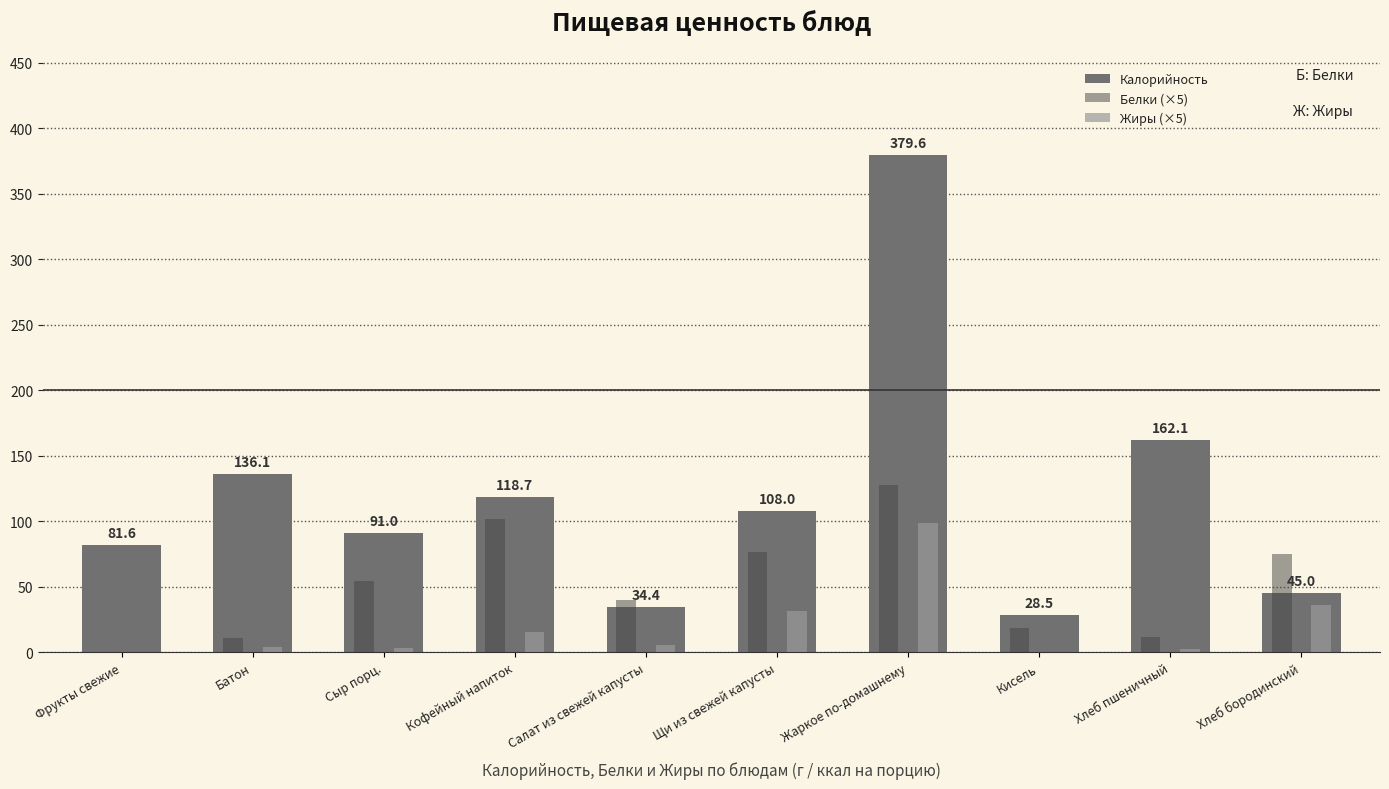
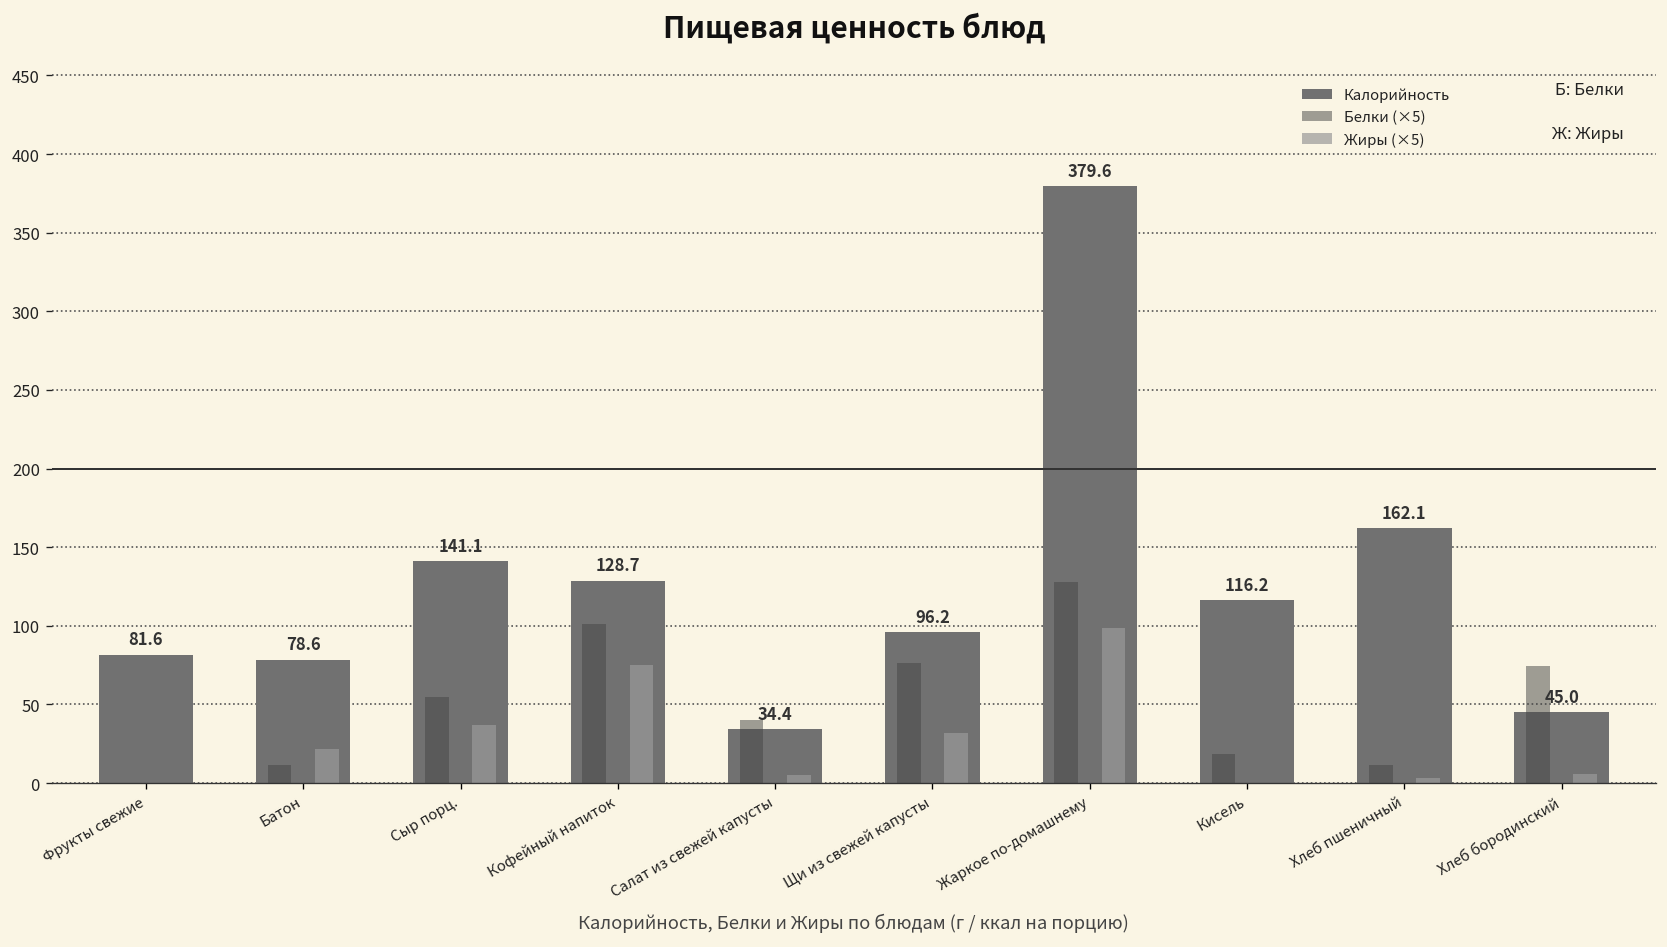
  {
    "Калорийность": {
      "Фрукты свежие": 81.6,
-     "Батон": 136.1,
-     "Сыр порц.": 91.0,
-     "Кофейный напиток": 118.7,
+     "Батон": 78.6,
+     "Сыр порц.": 141.1,
+     "Кофейный напиток": 128.7,
      "Салат из свежей капусты": 34.4,
-     "Щи из свежей капусты": 108.0,
+     "Щи из свежей капусты": 96.2,
      "Жаркое по-домашнему": 379.6,
-     "Кисель": 28.5,
+     "Кисель": 116.2,
      "Хлеб пшеничный": 162.1,
      "Хлеб бородинский": 45.0
    },
    "Белки (×5)": {
      "Хлеб бородинский": 75
    },
    "Жиры (×5)": {
-     "Батон": 4,
-     "Сыр порц.": 4,
-     "Кофейный напиток": 16,
+     "Батон": 22,
+     "Сыр порц.": 37,
+     "Кофейный напиток": 75,
      "Кисель": 0,
-     "Хлеб бородинский": 37
+     "Хлеб бородинский": 6
    }
  }
